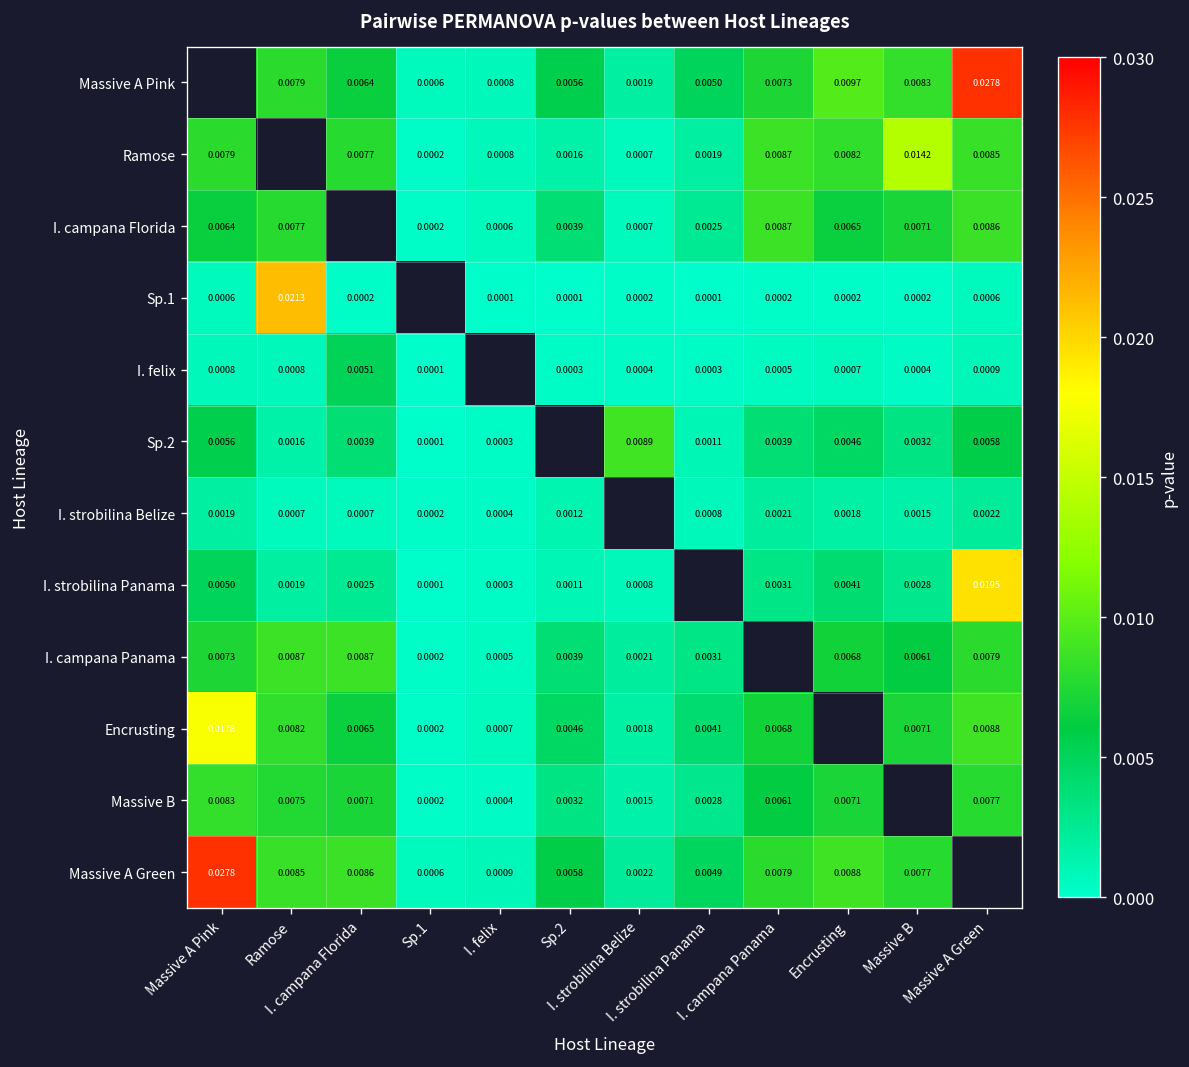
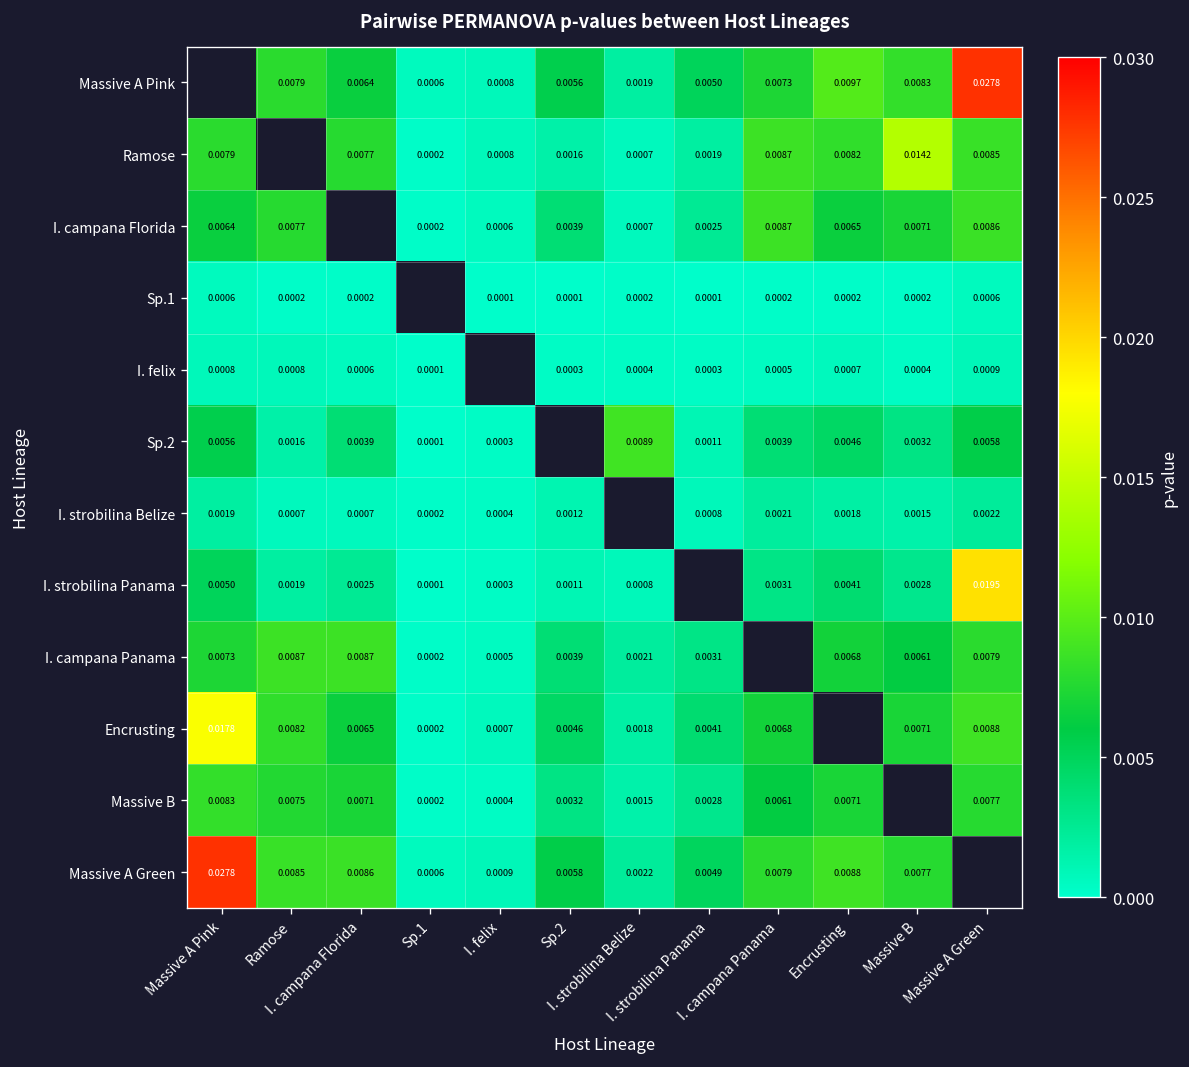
  {
    "Massive A Pink": {
      "Ramose": 0.0079,
      "I. campana Florida": 0.0064,
      "Sp.1": 0.0006,
      "I. felix": 0.0008,
      "Sp.2": 0.0056,
      "I. strobilina Belize": 0.0019,
      "I. strobilina Panama": 0.0050,
      "I. campana Panama": 0.0073,
      "Encrusting": 0.0097,
      "Massive B": 0.0083,
      "Massive A Green": 0.0278
    },
    "Ramose": {
      "Massive A Pink": 0.0079,
      "I. campana Florida": 0.0077,
      "Sp.1": 0.0002,
      "I. felix": 0.0008,
      "Sp.2": 0.0016,
      "I. strobilina Belize": 0.0007,
      "I. strobilina Panama": 0.0019,
      "I. campana Panama": 0.0087,
      "Encrusting": 0.0082,
      "Massive B": 0.0142,
      "Massive A Green": 0.0085
    },
    "I. campana Florida": {
      "Massive A Pink": 0.0064,
      "Ramose": 0.0077,
      "Sp.1": 0.0002,
      "I. felix": 0.0006,
      "Sp.2": 0.0039,
      "I. strobilina Belize": 0.0007,
      "I. strobilina Panama": 0.0025,
      "I. campana Panama": 0.0087,
      "Encrusting": 0.0065,
      "Massive B": 0.0071,
      "Massive A Green": 0.0086
    },
    "Sp.1": {
      "Massive A Pink": 0.0006,
-     "Ramose": 0.0213,
+     "Ramose": 0.0002,
      "I. campana Florida": 0.0002,
      "I. felix": 0.0001,
      "Sp.2": 0.0001,
      "I. strobilina Belize": 0.0002,
      "I. strobilina Panama": 0.0001,
      "I. campana Panama": 0.0002,
      "Encrusting": 0.0002,
      "Massive B": 0.0002,
      "Massive A Green": 0.0006
    },
    "I. felix": {
      "Massive A Pink": 0.0008,
      "Ramose": 0.0008,
-     "I. campana Florida": 0.0051,
+     "I. campana Florida": 0.0006,
      "Sp.1": 0.0001,
      "Sp.2": 0.0003,
      "I. strobilina Belize": 0.0004,
      "I. strobilina Panama": 0.0003,
      "I. campana Panama": 0.0005,
      "Encrusting": 0.0007,
      "Massive B": 0.0004,
      "Massive A Green": 0.0009
    },
    "Sp.2": {
      "Massive A Pink": 0.0056,
      "Ramose": 0.0016,
      "I. campana Florida": 0.0039,
      "Sp.1": 0.0001,
      "I. felix": 0.0003,
      "I. strobilina Belize": 0.0089,
      "I. strobilina Panama": 0.0011,
      "I. campana Panama": 0.0039,
      "Encrusting": 0.0046,
      "Massive B": 0.0032,
      "Massive A Green": 0.0058
    },
    "I. strobilina Belize": {
      "Massive A Pink": 0.0019,
      "Ramose": 0.0007,
      "I. campana Florida": 0.0007,
      "Sp.1": 0.0002,
      "I. felix": 0.0004,
      "Sp.2": 0.0012,
      "I. strobilina Panama": 0.0008,
      "I. campana Panama": 0.0021,
      "Encrusting": 0.0018,
      "Massive B": 0.0015,
      "Massive A Green": 0.0022
    },
    "I. strobilina Panama": {
      "Massive A Pink": 0.0050,
      "Ramose": 0.0019,
      "I. campana Florida": 0.0025,
      "Sp.1": 0.0001,
      "I. felix": 0.0003,
      "Sp.2": 0.0011,
      "I. strobilina Belize": 0.0008,
      "I. campana Panama": 0.0031,
      "Encrusting": 0.0041,
      "Massive B": 0.0028,
      "Massive A Green": 0.0195
    },
    "I. campana Panama": {
      "Massive A Pink": 0.0073,
      "Ramose": 0.0087,
      "I. campana Florida": 0.0087,
      "Sp.1": 0.0002,
      "I. felix": 0.0005,
      "Sp.2": 0.0039,
      "I. strobilina Belize": 0.0021,
      "I. strobilina Panama": 0.0031,
      "Encrusting": 0.0068,
      "Massive B": 0.0061,
      "Massive A Green": 0.0079
    },
    "Encrusting": {
      "Massive A Pink": 0.0178,
      "Ramose": 0.0082,
      "I. campana Florida": 0.0065,
      "Sp.1": 0.0002,
      "I. felix": 0.0007,
      "Sp.2": 0.0046,
      "I. strobilina Belize": 0.0018,
      "I. strobilina Panama": 0.0041,
      "I. campana Panama": 0.0068,
      "Massive B": 0.0071,
      "Massive A Green": 0.0088
    },
    "Massive B": {
      "Massive A Pink": 0.0083,
      "Ramose": 0.0075,
      "I. campana Florida": 0.0071,
      "Sp.1": 0.0002,
      "I. felix": 0.0004,
      "Sp.2": 0.0032,
      "I. strobilina Belize": 0.0015,
      "I. strobilina Panama": 0.0028,
      "I. campana Panama": 0.0061,
      "Encrusting": 0.0071,
      "Massive A Green": 0.0077
    },
    "Massive A Green": {
      "Massive A Pink": 0.0278,
      "Ramose": 0.0085,
      "I. campana Florida": 0.0086,
      "Sp.1": 0.0006,
      "I. felix": 0.0009,
      "Sp.2": 0.0058,
      "I. strobilina Belize": 0.0022,
      "I. strobilina Panama": 0.0049,
      "I. campana Panama": 0.0079,
      "Encrusting": 0.0088,
      "Massive B": 0.0077
    }
  }
